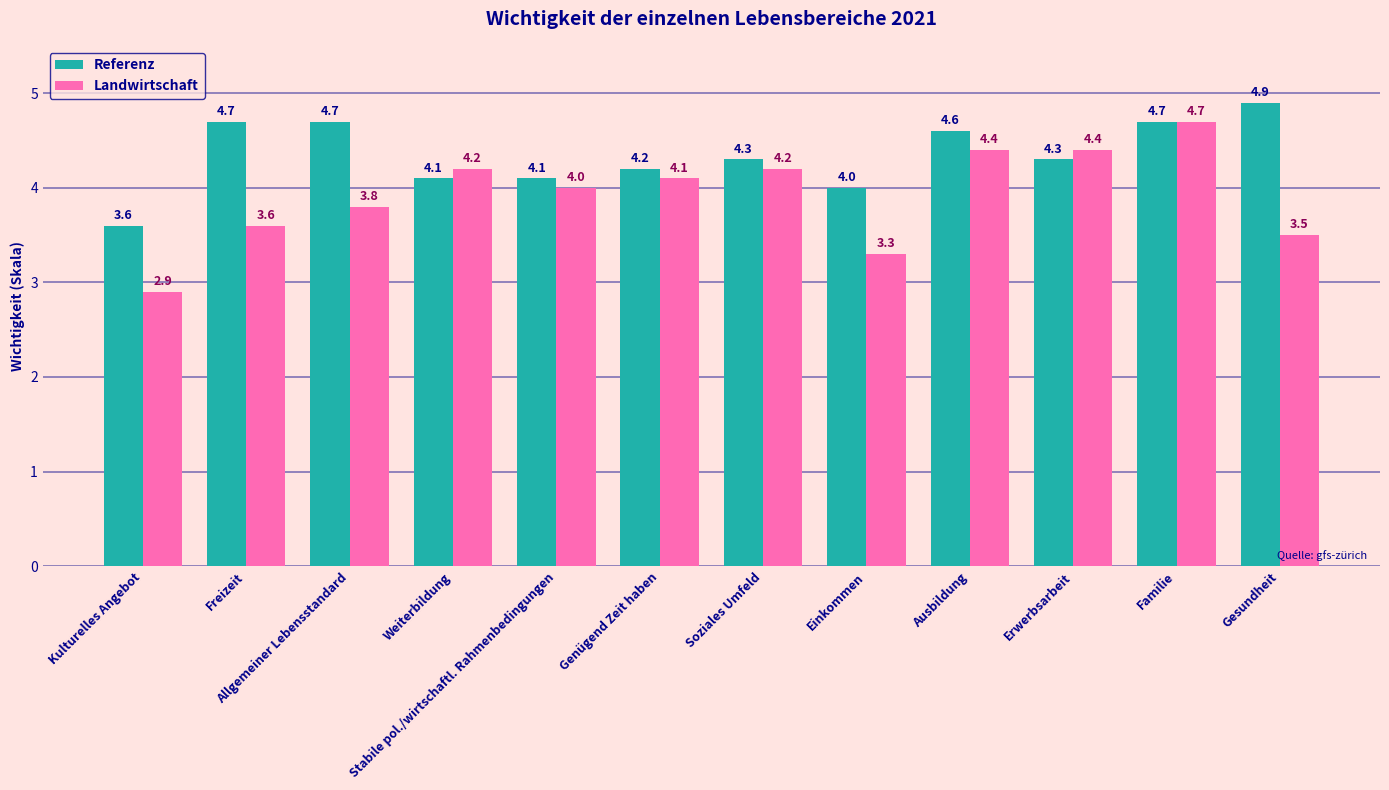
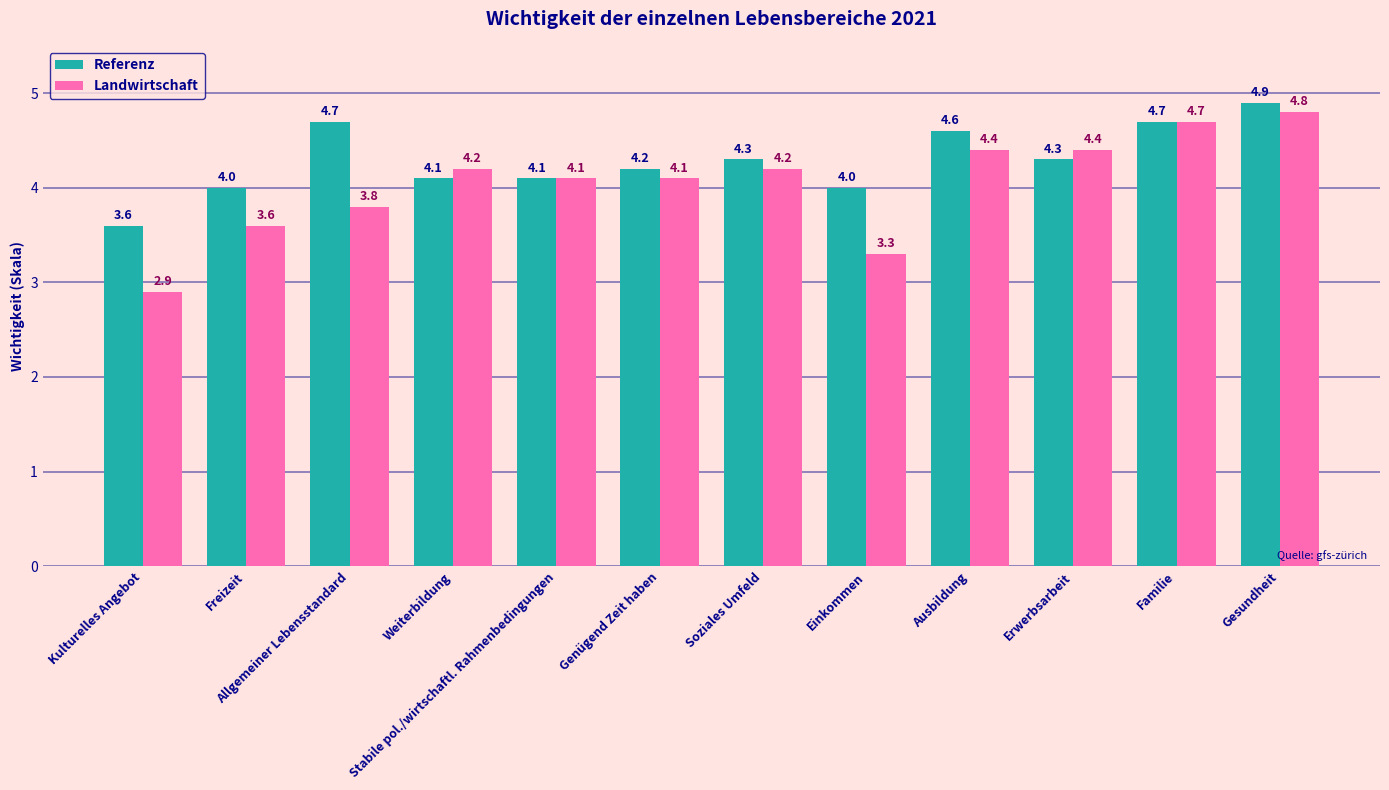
  {
    "Referenz": {
      "Kulturelles Angebot": 3.6,
-     "Freizeit": 4.7,
+     "Freizeit": 4.0,
      "Allgemeiner Lebensstandard": 4.7,
      "Weiterbildung": 4.1,
      "Stabile pol./wirtschaftl. Rahmenbedingungen": 4.1,
      "Genügend Zeit haben": 4.2,
      "Soziales Umfeld": 4.3,
      "Einkommen": 4.0,
      "Ausbildung": 4.6,
      "Erwerbsarbeit": 4.3,
      "Familie": 4.7,
      "Gesundheit": 4.9
    },
    "Landwirtschaft": {
      "Kulturelles Angebot": 2.9,
      "Freizeit": 3.6,
      "Allgemeiner Lebensstandard": 3.8,
      "Weiterbildung": 4.2,
-     "Stabile pol./wirtschaftl. Rahmenbedingungen": 4.0,
+     "Stabile pol./wirtschaftl. Rahmenbedingungen": 4.1,
      "Genügend Zeit haben": 4.1,
      "Soziales Umfeld": 4.2,
      "Einkommen": 3.3,
      "Ausbildung": 4.4,
      "Erwerbsarbeit": 4.4,
      "Familie": 4.7,
-     "Gesundheit": 3.5
+     "Gesundheit": 4.8
    }
  }
